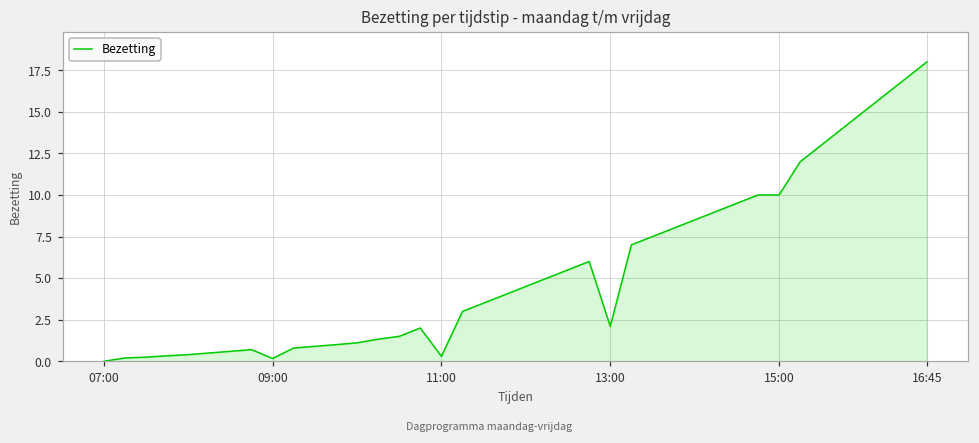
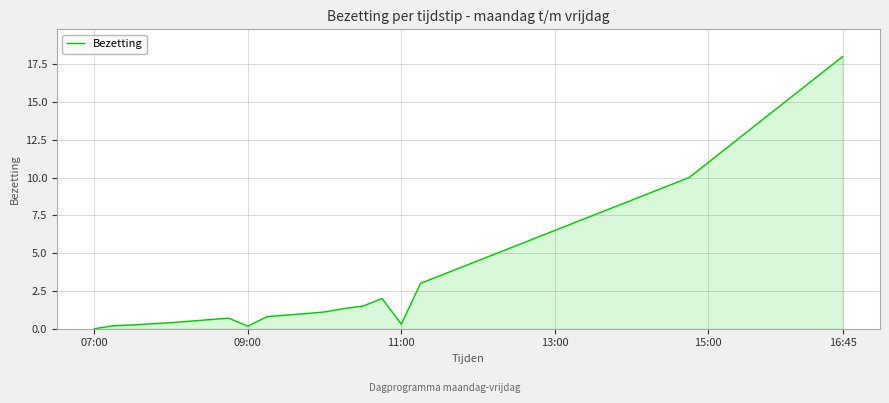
  {
    "07:00": 0.0,
    "09:00": 0.2,
    "11:00": 0.3,
-   "13:00": 2.1,
-   "15:00": 10,
+   "13:00": 6.5,
+   "15:00": 11,
    "16:45": 18.0
  }
